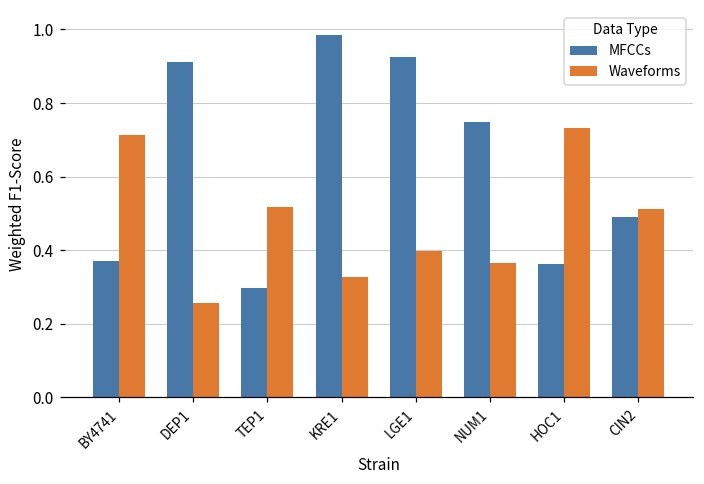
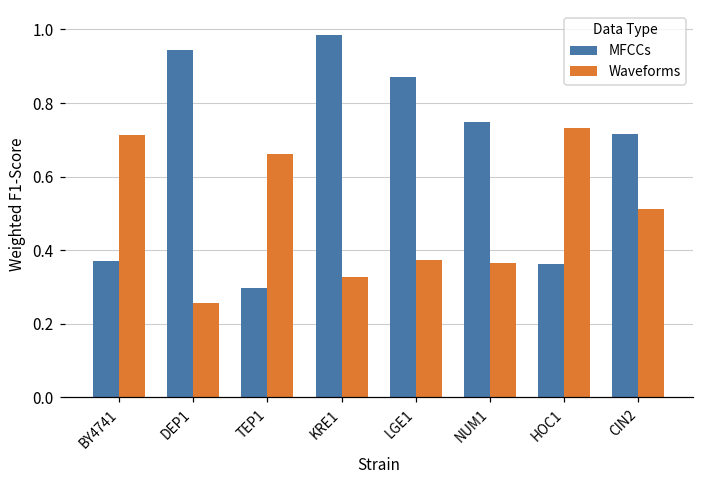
  {
    "MFCCs": {
      "BY4741": 0.37,
-     "DEP1": 0.91,
+     "DEP1": 0.94,
      "TEP1": 0.30,
      "KRE1": 0.98,
-     "LGE1": 0.92,
+     "LGE1": 0.87,
      "NUM1": 0.75,
      "HOC1": 0.36,
-     "CIN2": 0.49
+     "CIN2": 0.71
    },
    "Waveforms": {
      "BY4741": 0.71,
      "DEP1": 0.26,
-     "TEP1": 0.52,
+     "TEP1": 0.66,
      "KRE1": 0.33,
-     "LGE1": 0.40,
+     "LGE1": 0.37,
      "NUM1": 0.36,
      "HOC1": 0.73,
      "CIN2": 0.51
    }
  }
